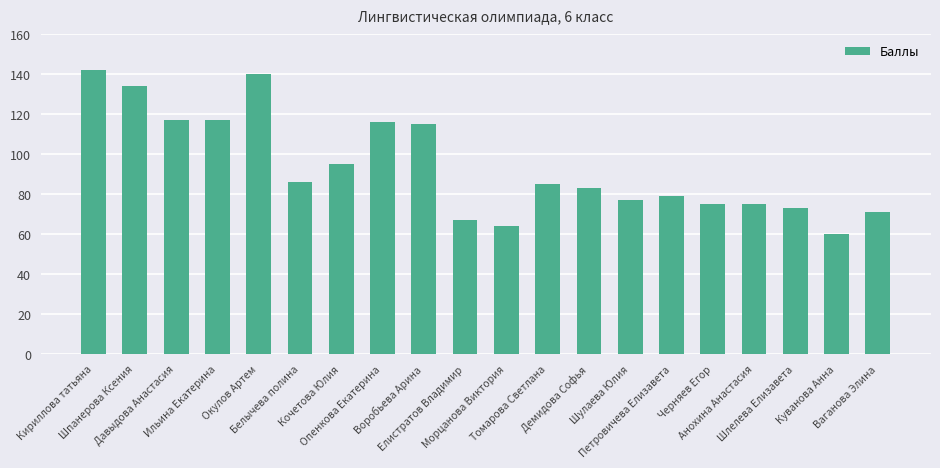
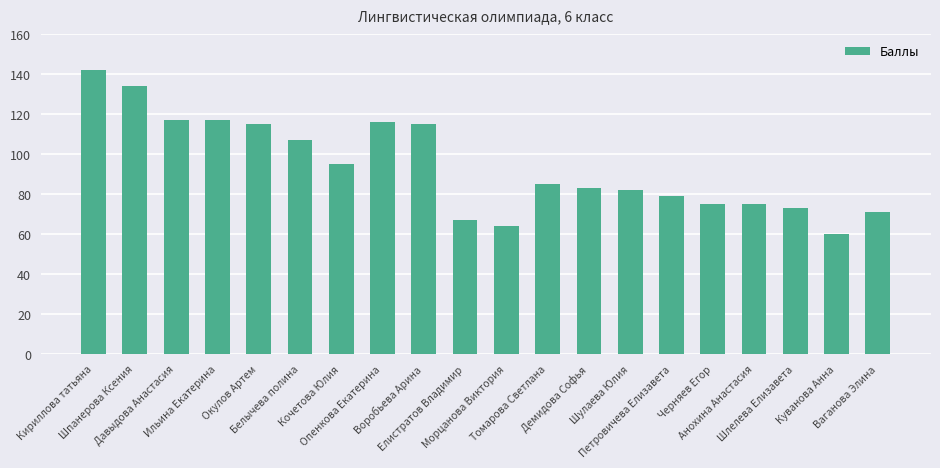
  {
    "Кириллова татьяна": 142,
    "Шпанерова Ксения": 134,
    "Давыдова Анастасия": 117,
    "Ильина Екатерина": 117,
-   "Окулов Артем": 140,
-   "Белычева полина": 86,
+   "Окулов Артем": 115,
+   "Белычева полина": 107,
    "Кочетова Юлия": 95,
    "Опенкова Екатерина": 116,
    "Воробьева Арина": 115,
    "Елистратов Владимир": 67,
    "Морцанова Виктория": 64,
    "Томарова Светлана": 85,
    "Демидова Софья": 83,
-   "Шулаева Юлия": 77,
+   "Шулаева Юлия": 82,
    "Петровичева Елизавета": 79,
    "Черняев Егор": 75,
    "Анохина Анастасия": 75,
    "Шлелева Елизавета": 73,
    "Куванова Анна": 60,
    "Ваганова Элина": 71
  }
